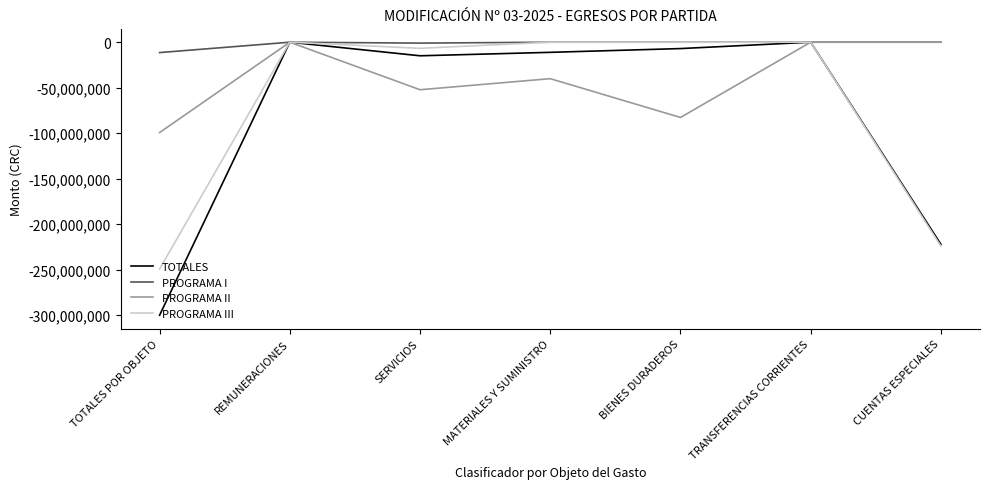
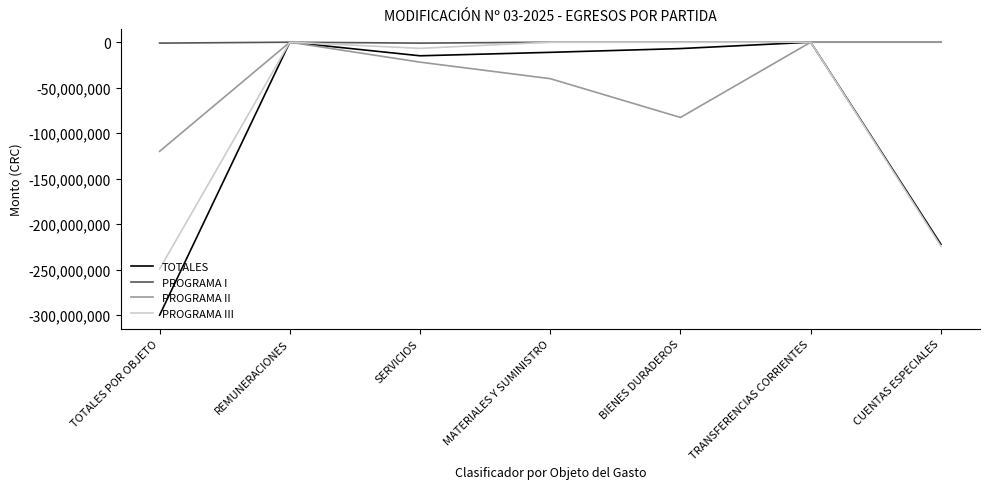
  {
    "TOTALES": {
      "TOTALES POR OBJETO": "-300,000,000",
      "SERVICIOS": "-10,000,000",
      "MATERIALES Y SUMINISTRO": "-10,000,000",
      "BIENES DURADEROS": "-10,000,000"
    },
    "PROGRAMA I": {
-     "TOTALES POR OBJETO": "-10,000,000",
+     "TOTALES POR OBJETO": "0",
      "SERVICIOS": "0"
    },
    "PROGRAMA II": {
-     "TOTALES POR OBJETO": "-100,000,000",
-     "SERVICIOS": "-50,000,000",
+     "TOTALES POR OBJETO": "-120,000,000",
+     "SERVICIOS": "-20,000,000",
      "MATERIALES Y SUMINISTRO": "-40,000,000",
      "BIENES DURADEROS": "-80,000,000"
    },
    "PROGRAMA III": {
      "TOTALES POR OBJETO": "-250,000,000",
      "SERVICIOS": "-10,000,000"
    }
  }
